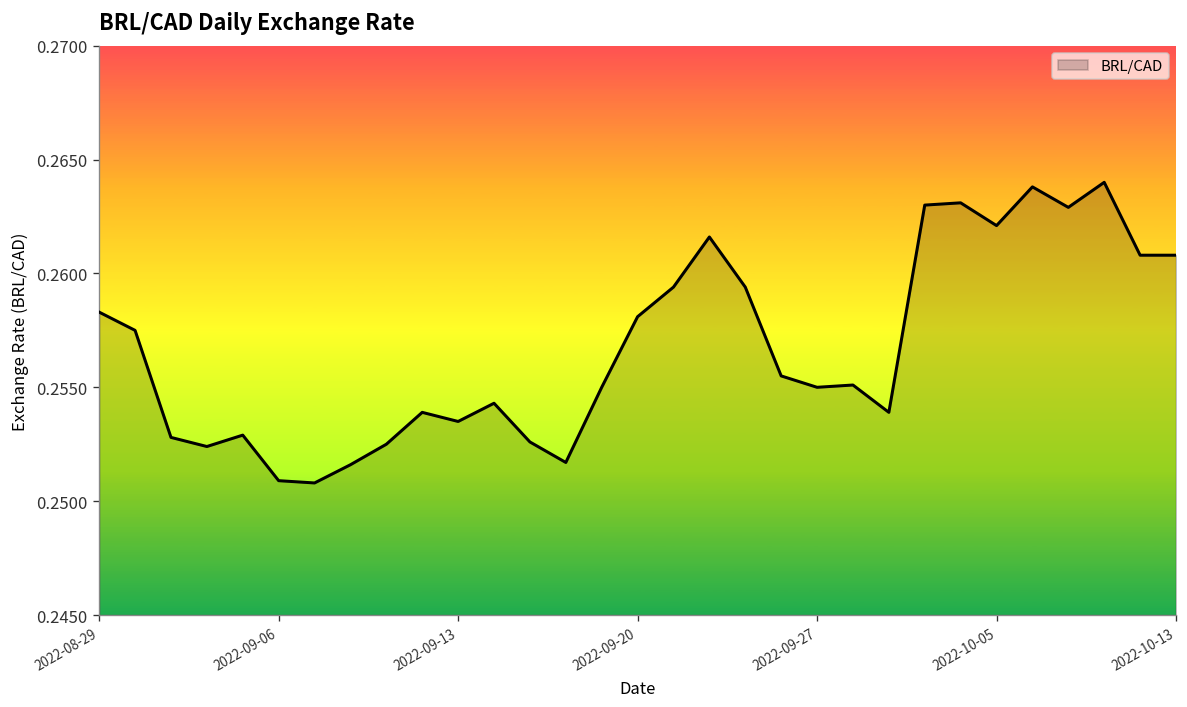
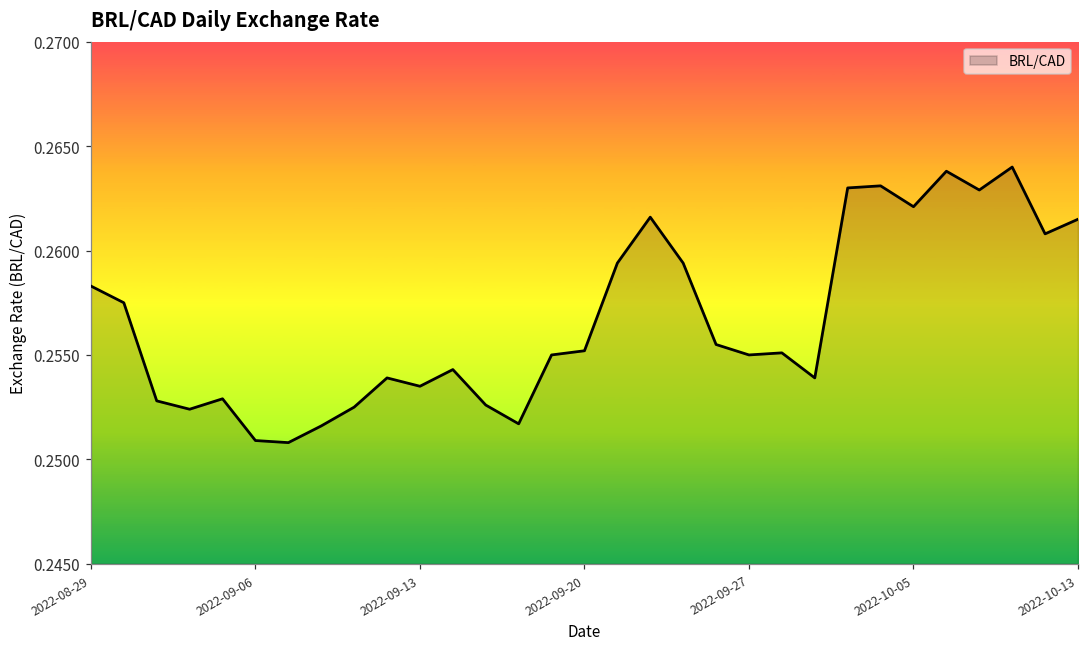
  {
    "2022-08-29": 0.2583,
    "2022-09-06": 0.2509,
    "2022-09-13": 0.2535,
-   "2022-09-20": 0.2581,
+   "2022-09-20": 0.2552,
    "2022-09-27": 0.2550,
    "2022-10-05": 0.2621,
-   "2022-10-13": 0.2608
+   "2022-10-13": 0.2615
  }
